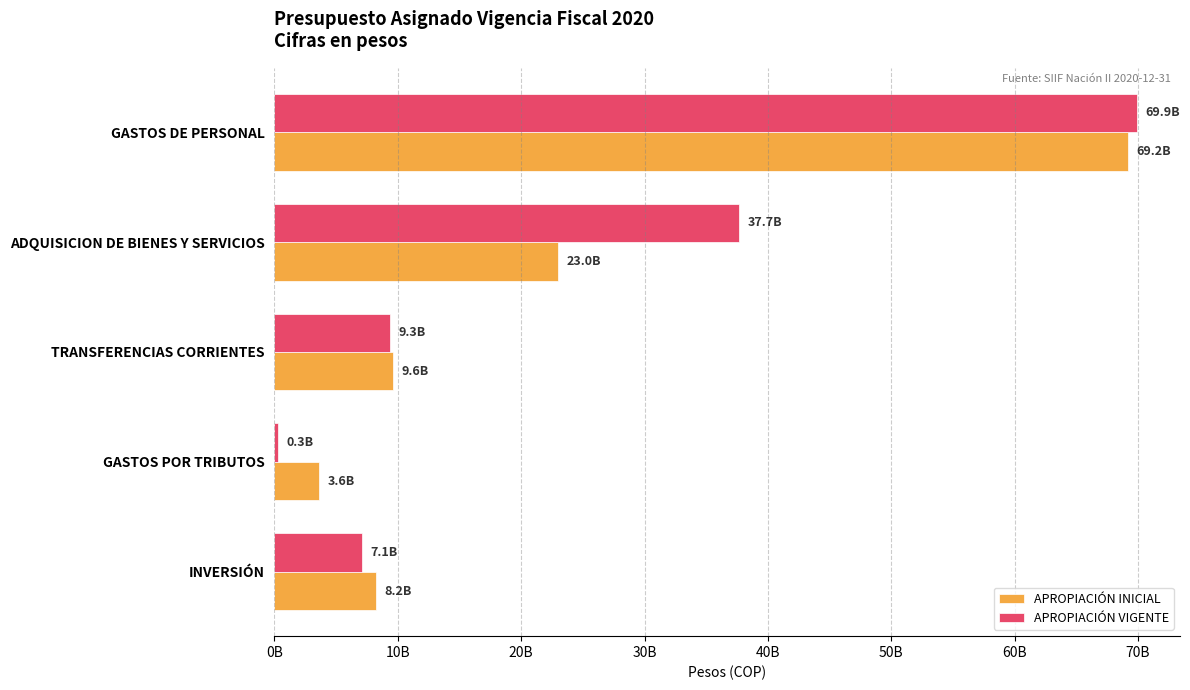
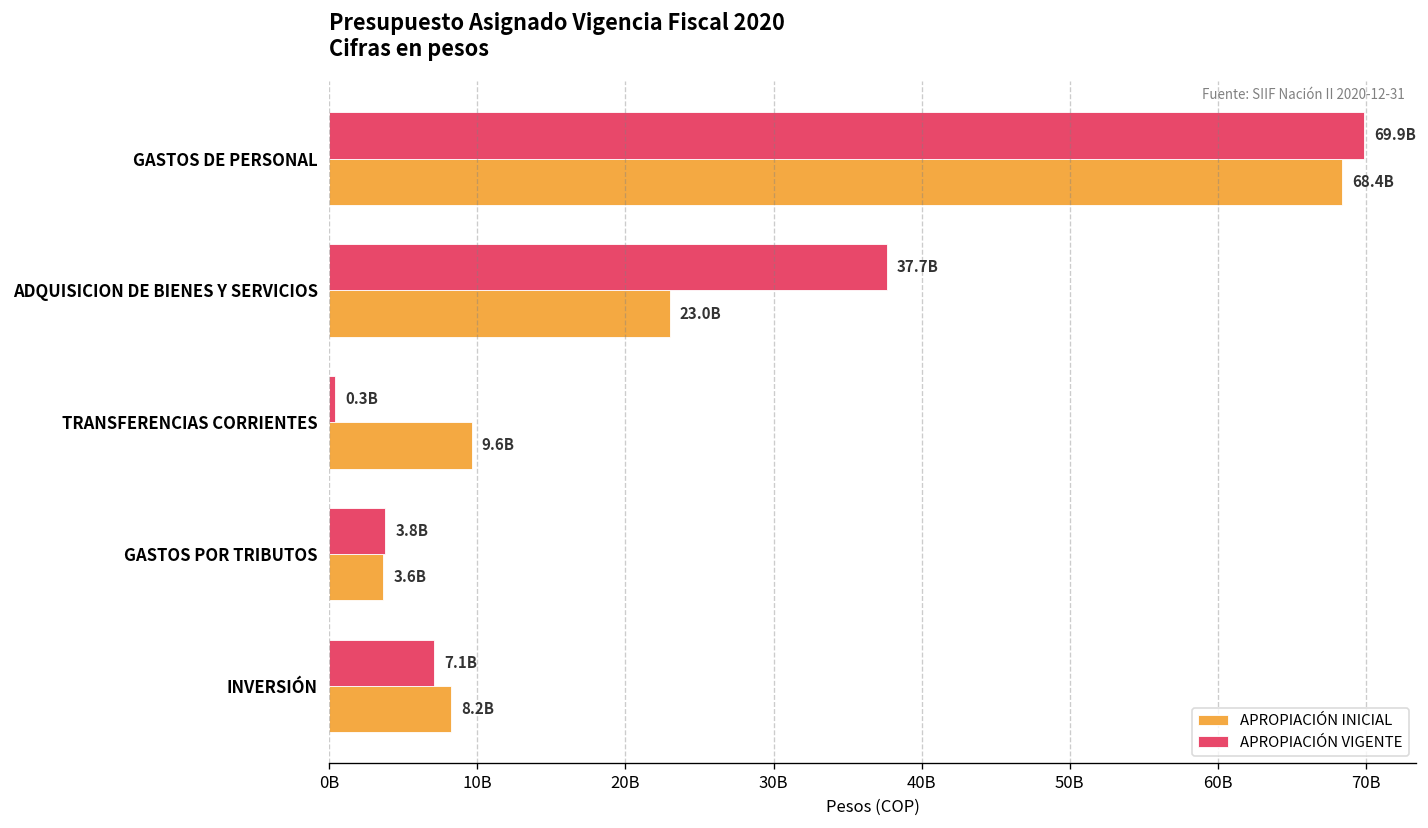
  {
    "APROPIACIÓN INICIAL": {
-     "GASTOS DE PERSONAL": "69.2B",
+     "GASTOS DE PERSONAL": "68.4B",
      "ADQUISICION DE BIENES Y SERVICIOS": "23.0B",
      "TRANSFERENCIAS CORRIENTES": "9.6B",
      "GASTOS POR TRIBUTOS": "3.6B",
      "INVERSIÓN": "8.2B"
    },
    "APROPIACIÓN VIGENTE": {
      "GASTOS DE PERSONAL": "69.9B",
      "ADQUISICION DE BIENES Y SERVICIOS": "37.7B",
-     "TRANSFERENCIAS CORRIENTES": "9.3B",
-     "GASTOS POR TRIBUTOS": "0.3B",
+     "TRANSFERENCIAS CORRIENTES": "0.3B",
+     "GASTOS POR TRIBUTOS": "3.8B",
      "INVERSIÓN": "7.1B"
    }
  }
